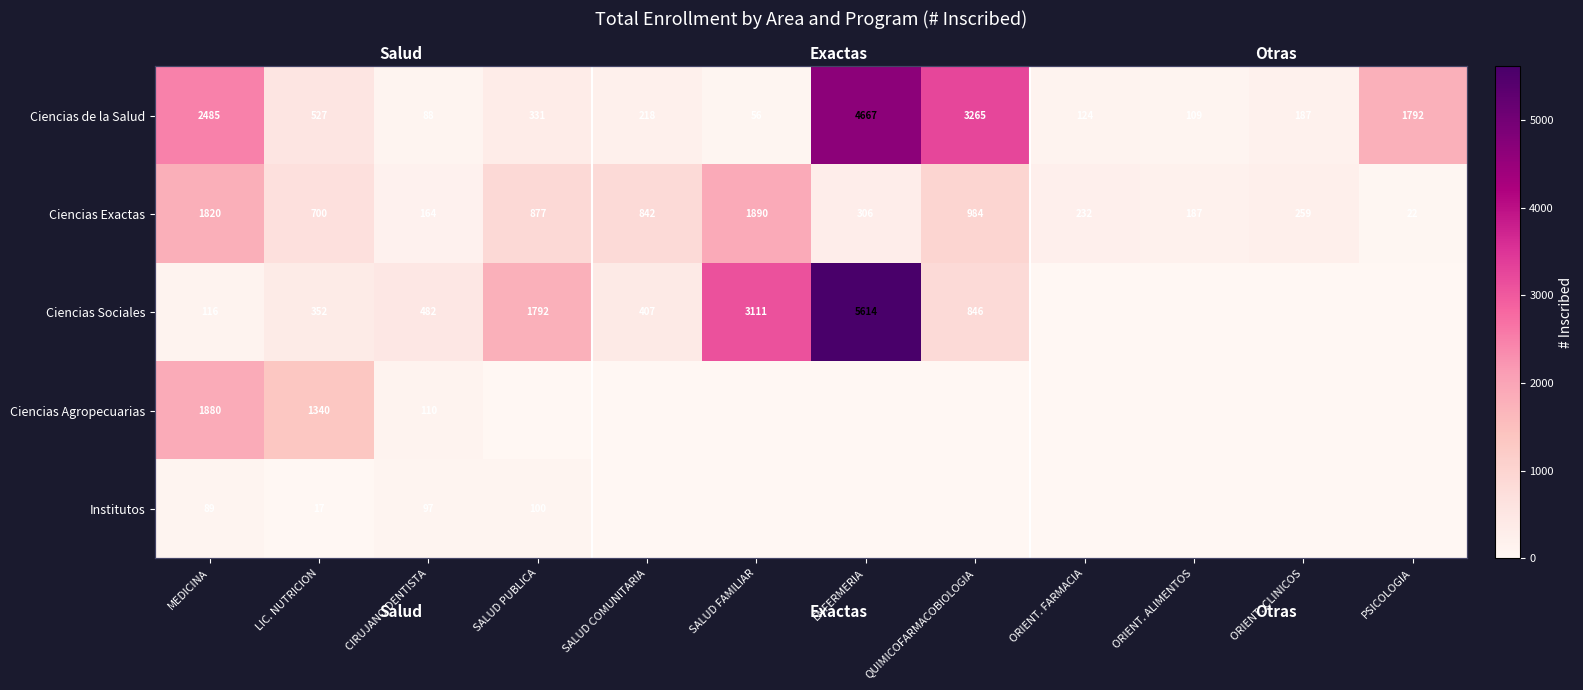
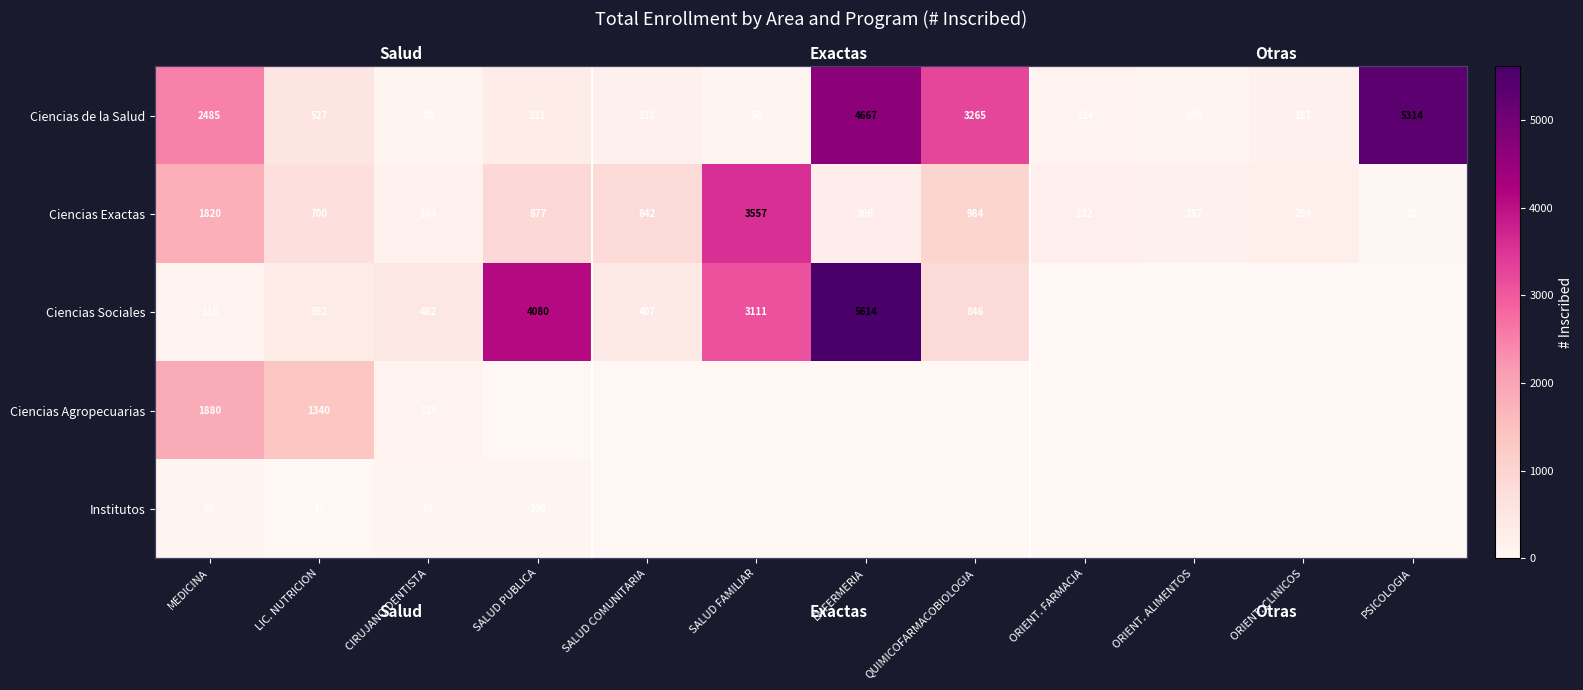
  {
    "Ciencias de la Salud": {
      "MEDICINA": 2485,
      "ENFERMERIA": 4667,
      "QUIMICOFARMACOBIOLOGIA": 3265,
-     "PSICOLOGIA": 1792
+     "PSICOLOGIA": 5314
    },
    "Ciencias Exactas": {
      "MEDICINA": 1820,
-     "SALUD FAMILIAR": 1890
+     "SALUD FAMILIAR": 3557
    },
    "Ciencias Sociales": {
-     "SALUD PUBLICA": 1792,
+     "SALUD PUBLICA": 4080,
      "SALUD FAMILIAR": 3111,
      "ENFERMERIA": 5614
    },
    "Ciencias Agropecuarias": {
      "MEDICINA": 1880,
      "LIC. NUTRICION": 1340
    }
  }
